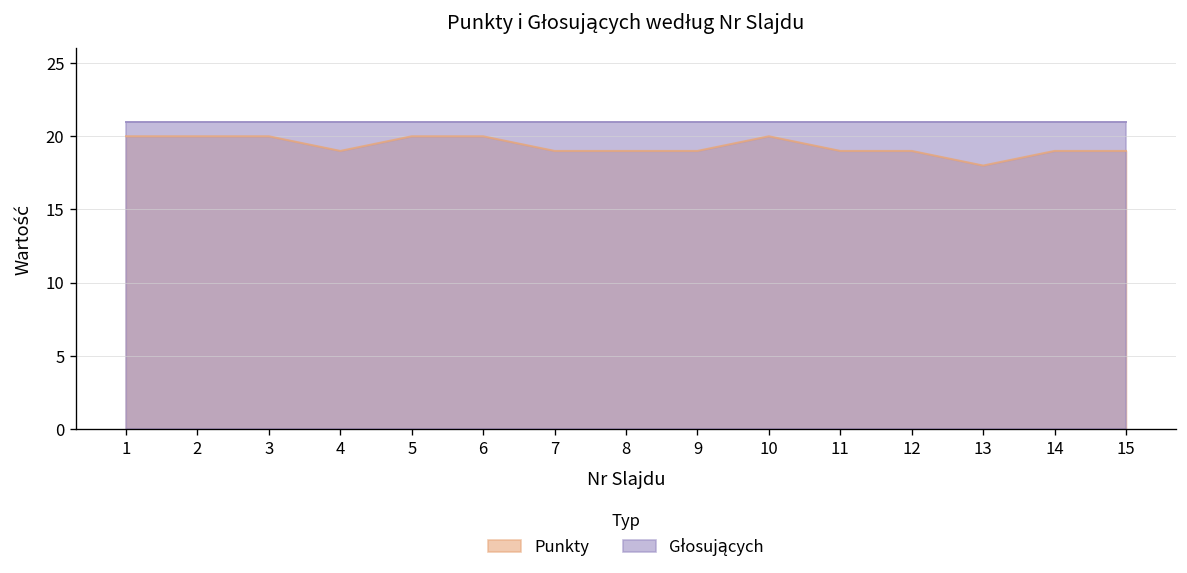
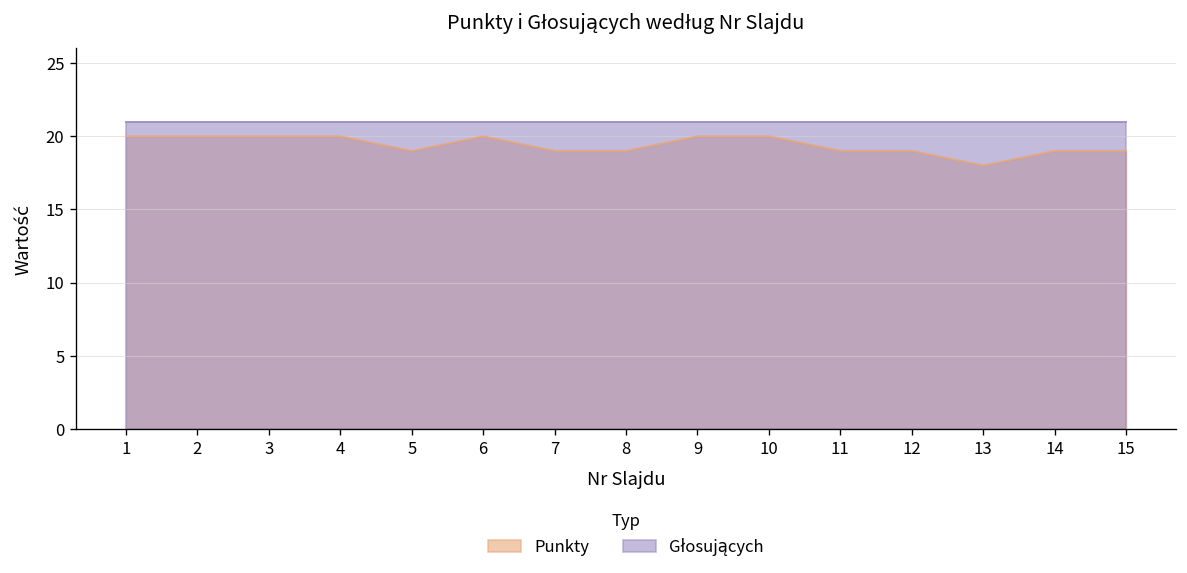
  {
    "Punkty": {
      "1": 20,
      "2": 20,
      "3": 20,
-     "4": 19,
-     "5": 20,
+     "4": 20,
+     "5": 19,
      "6": 20,
      "7": 19,
      "8": 19,
-     "9": 19,
+     "9": 20,
      "10": 20,
      "11": 19,
      "12": 19,
      "13": 18,
      "14": 19,
      "15": 19
    },
    "Głosujących": {
      "1": 21,
      "2": 21,
      "3": 21,
      "4": 21,
      "5": 21,
      "6": 21,
      "7": 21,
      "8": 21,
      "9": 21,
      "10": 21,
      "11": 21,
      "12": 21,
      "13": 21,
      "14": 21,
      "15": 21
    }
  }
